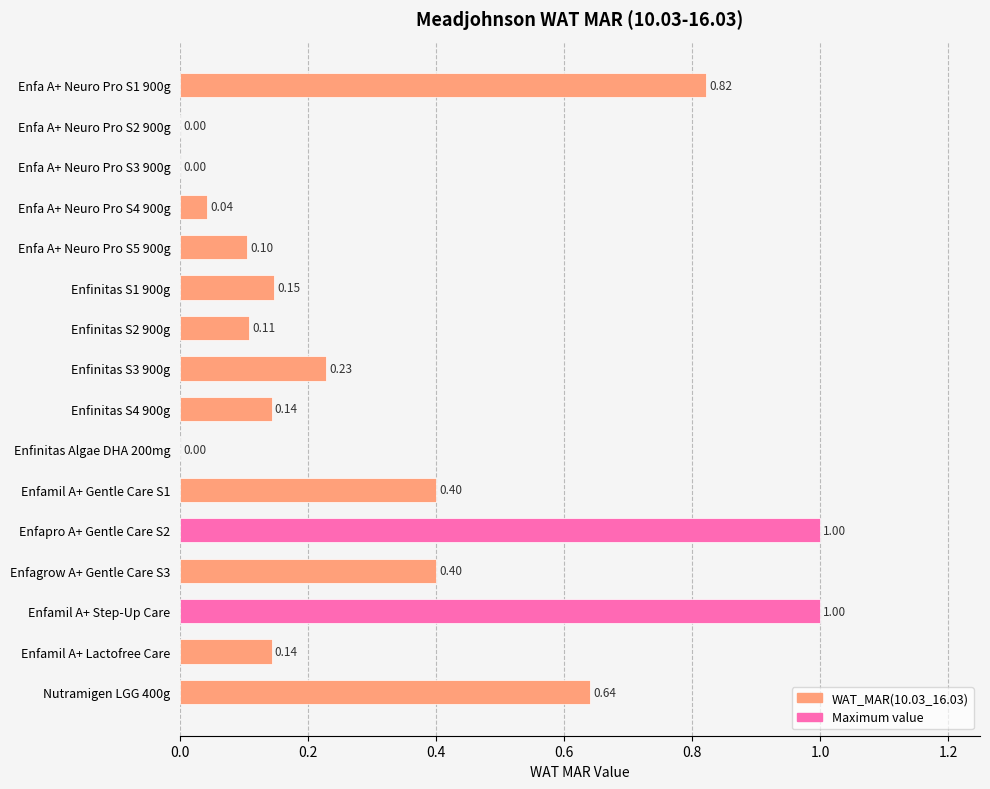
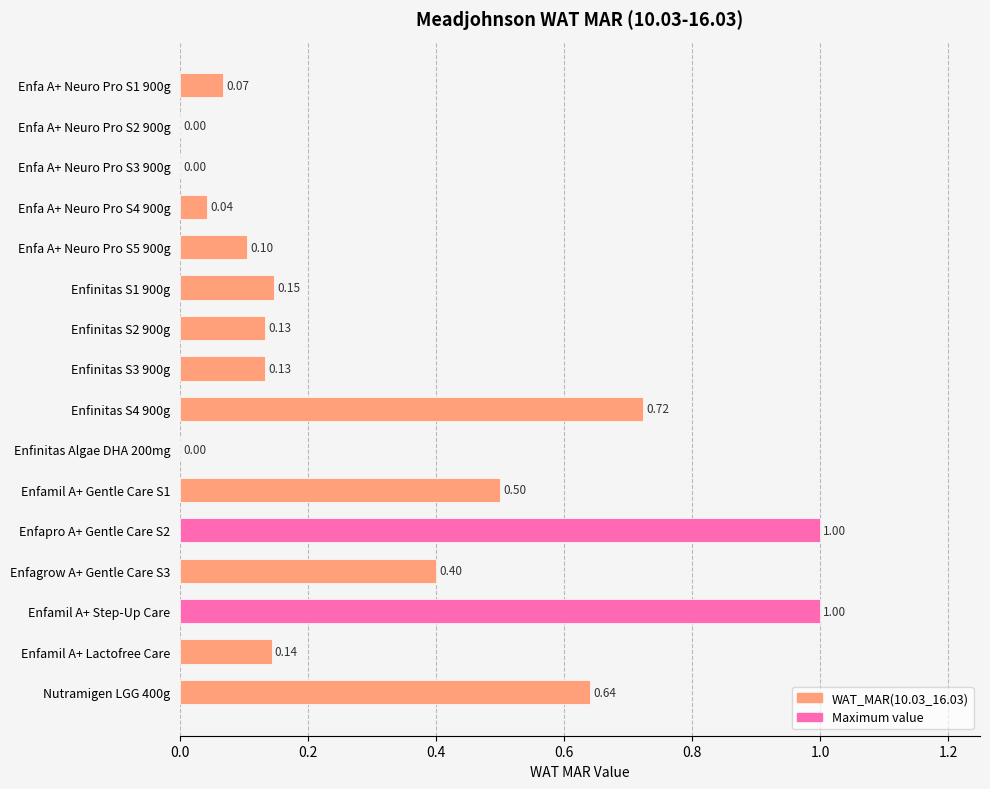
  {
-   "Enfa A+ Neuro Pro S1 900g": 0.82,
+   "Enfa A+ Neuro Pro S1 900g": 0.07,
    "Enfa A+ Neuro Pro S2 900g": 0.00,
    "Enfa A+ Neuro Pro S3 900g": 0.00,
    "Enfa A+ Neuro Pro S4 900g": 0.04,
    "Enfa A+ Neuro Pro S5 900g": 0.10,
    "Enfinitas S1 900g": 0.15,
-   "Enfinitas S2 900g": 0.11,
-   "Enfinitas S3 900g": 0.23,
-   "Enfinitas S4 900g": 0.14,
+   "Enfinitas S2 900g": 0.13,
+   "Enfinitas S3 900g": 0.13,
+   "Enfinitas S4 900g": 0.72,
    "Enfinitas Algae DHA 200mg": 0.00,
-   "Enfamil A+ Gentle Care S1": 0.40,
+   "Enfamil A+ Gentle Care S1": 0.50,
    "Enfapro A+ Gentle Care S2": 1.00,
    "Enfagrow A+ Gentle Care S3": 0.40,
    "Enfamil A+ Step-Up Care": 1.00,
    "Enfamil A+ Lactofree Care": 0.14,
    "Nutramigen LGG 400g": 0.64
  }
